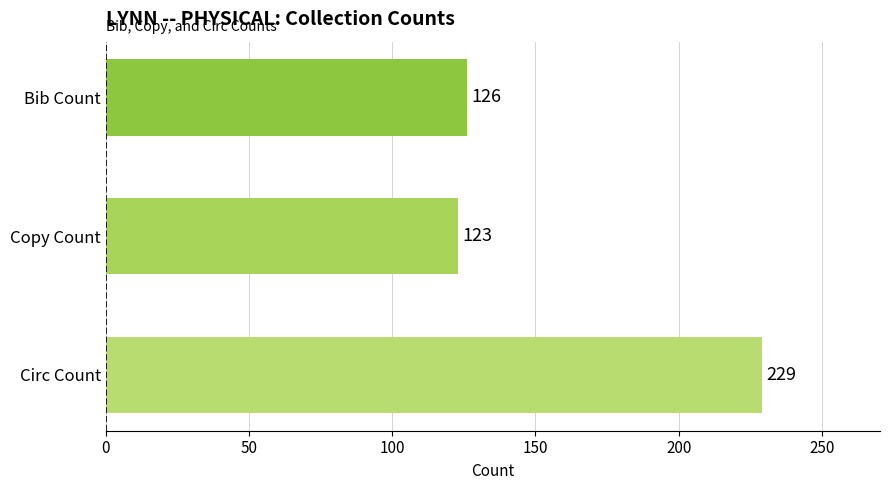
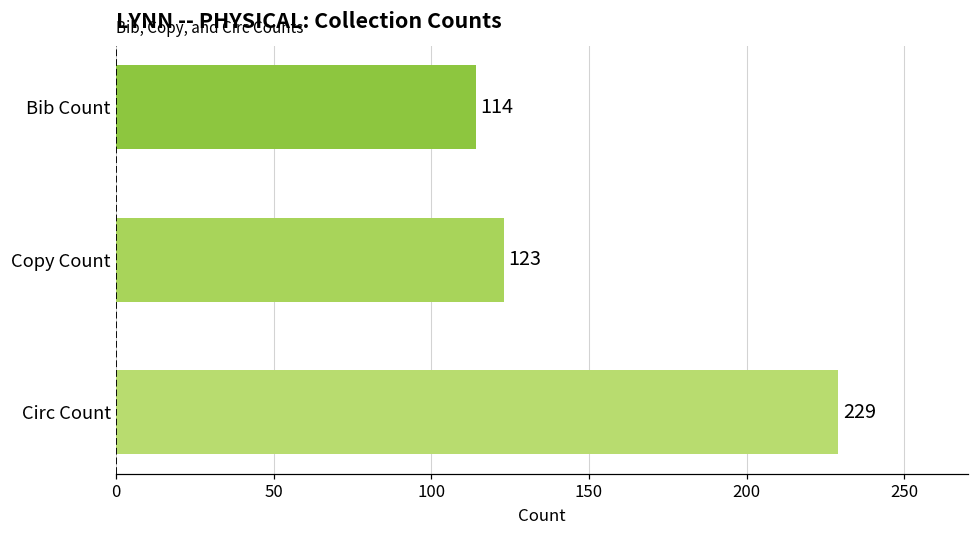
  {
-   "Bib Count": 126,
+   "Bib Count": 114,
    "Copy Count": 123,
    "Circ Count": 229
  }
